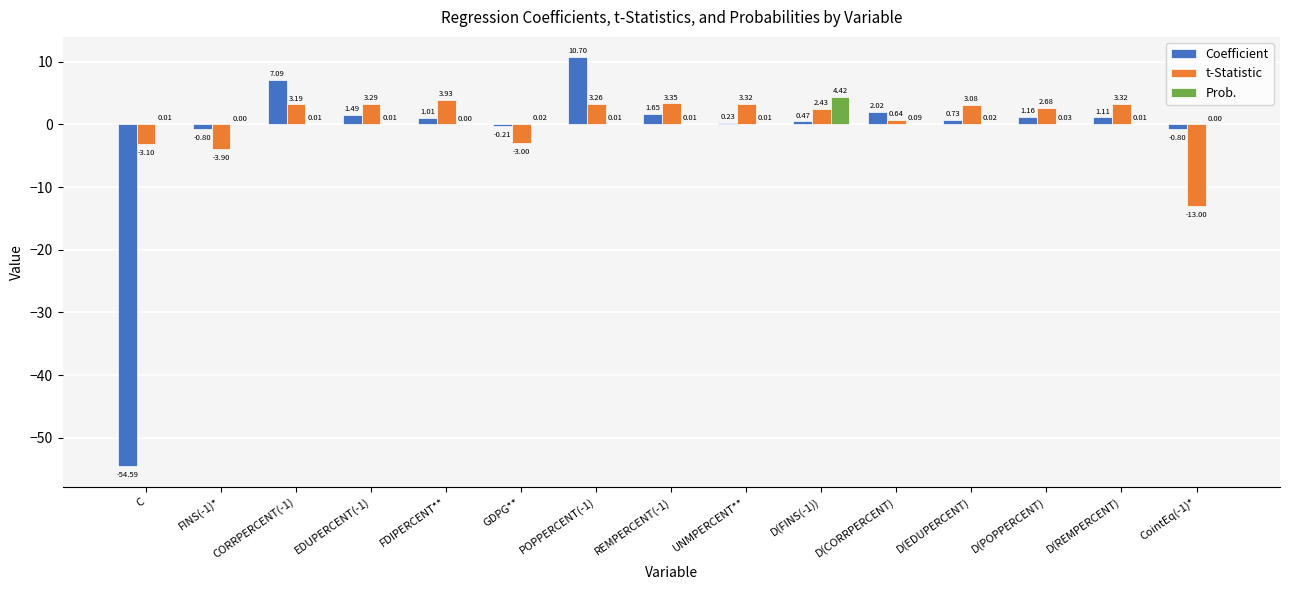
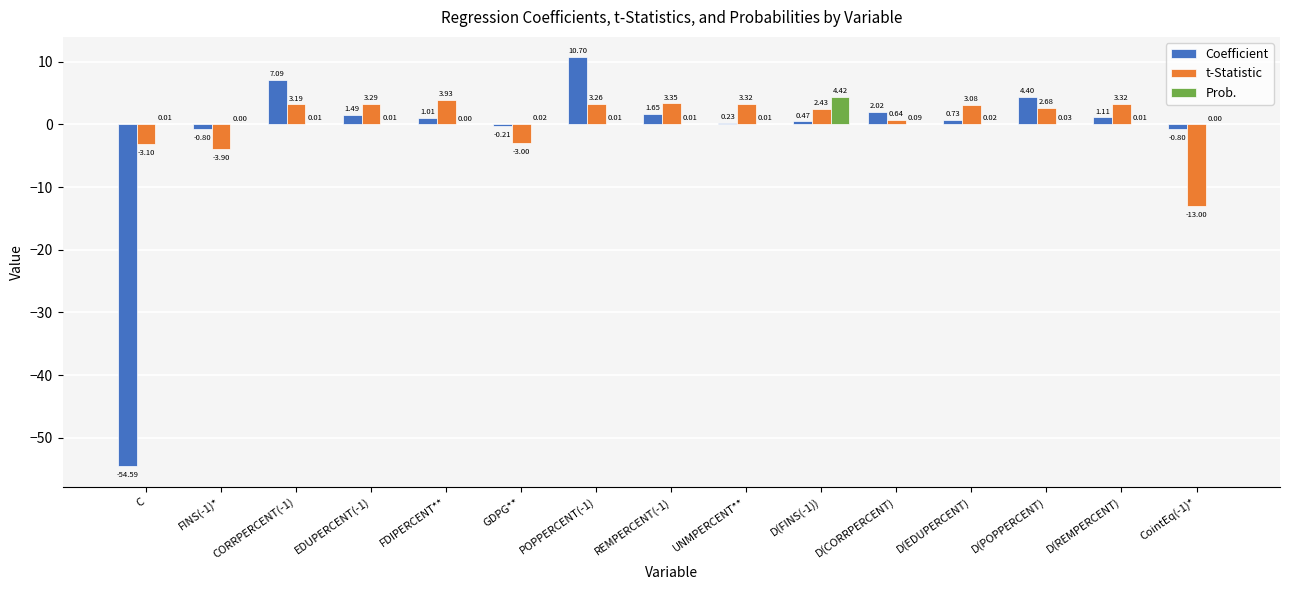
  {
    "Coefficient": {
      "C": -54.59,
      "FINS(-1)*": -0.80,
      "CORRPERCENT(-1)": 7.09,
      "EDUPERCENT(-1)": 1.49,
      "FDIPERCENT**": 1.01,
      "GDPG**": -0.21,
      "POPPERCENT(-1)": 10.70,
      "REMPERCENT(-1)": 1.65,
      "UNMPERCENT**": 0.23,
      "D(FINS(-1))": 0.47,
      "D(CORRPERCENT)": 2.02,
      "D(EDUPERCENT)": 0.73,
-     "D(POPPERCENT)": 1.16,
+     "D(POPPERCENT)": 4.40,
      "D(REMPERCENT)": 1.11,
      "CointEq(-1)*": -0.80
    },
    "t-Statistic": {
      "C": -3.10,
      "FINS(-1)*": -3.90,
      "CORRPERCENT(-1)": 3.19,
      "EDUPERCENT(-1)": 3.29,
      "FDIPERCENT**": 3.93,
      "GDPG**": -3.00,
      "POPPERCENT(-1)": 3.26,
      "REMPERCENT(-1)": 3.35,
      "UNMPERCENT**": 3.32,
      "D(FINS(-1))": 2.43,
      "D(CORRPERCENT)": 0.64,
      "D(EDUPERCENT)": 3.08,
      "D(POPPERCENT)": 2.68,
      "D(REMPERCENT)": 3.32,
      "CointEq(-1)*": -13.00
    },
    "Prob.": {
      "C": 0.01,
      "FINS(-1)*": 0.00,
      "CORRPERCENT(-1)": 0.01,
      "EDUPERCENT(-1)": 0.01,
      "FDIPERCENT**": 0.00,
      "GDPG**": 0.02,
      "POPPERCENT(-1)": 0.01,
      "REMPERCENT(-1)": 0.01,
      "UNMPERCENT**": 0.01,
      "D(FINS(-1))": 4.42,
      "D(CORRPERCENT)": 0.09,
      "D(EDUPERCENT)": 0.02,
      "D(POPPERCENT)": 0.03,
      "D(REMPERCENT)": 0.01,
      "CointEq(-1)*": 0.00
    }
  }
